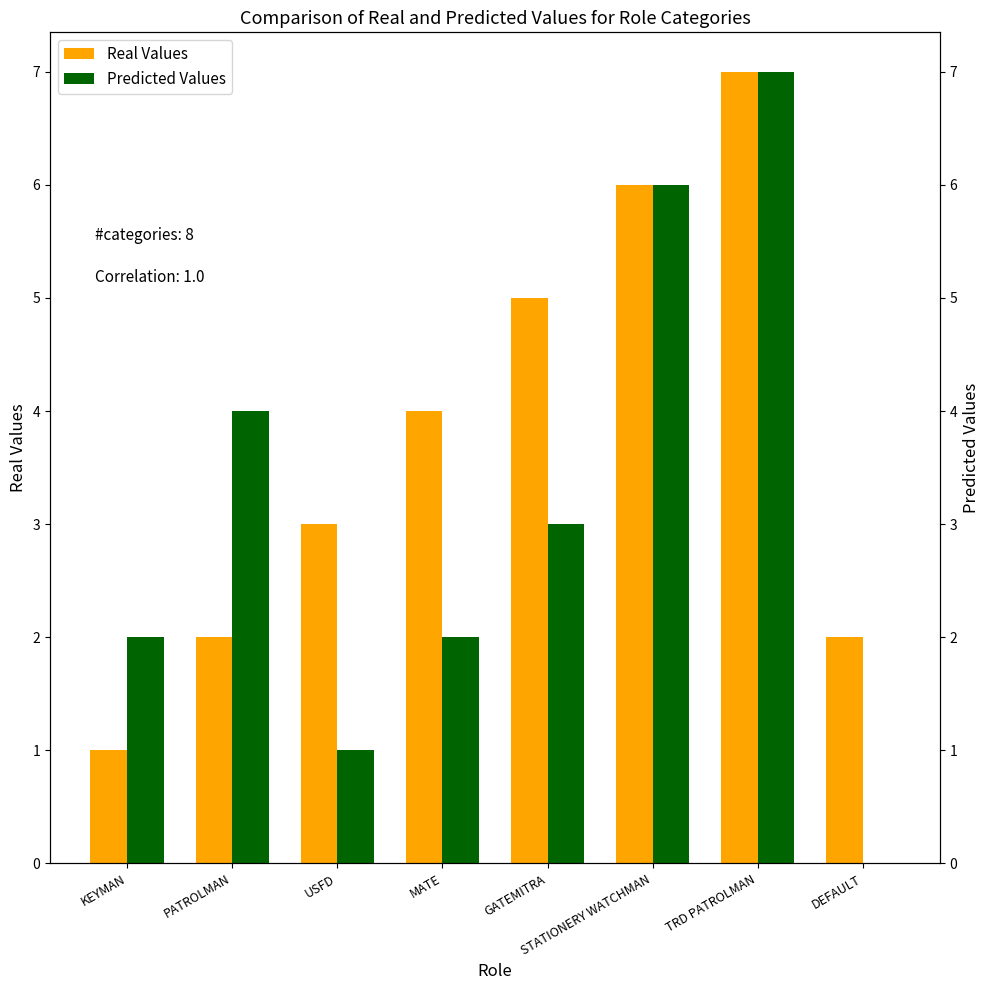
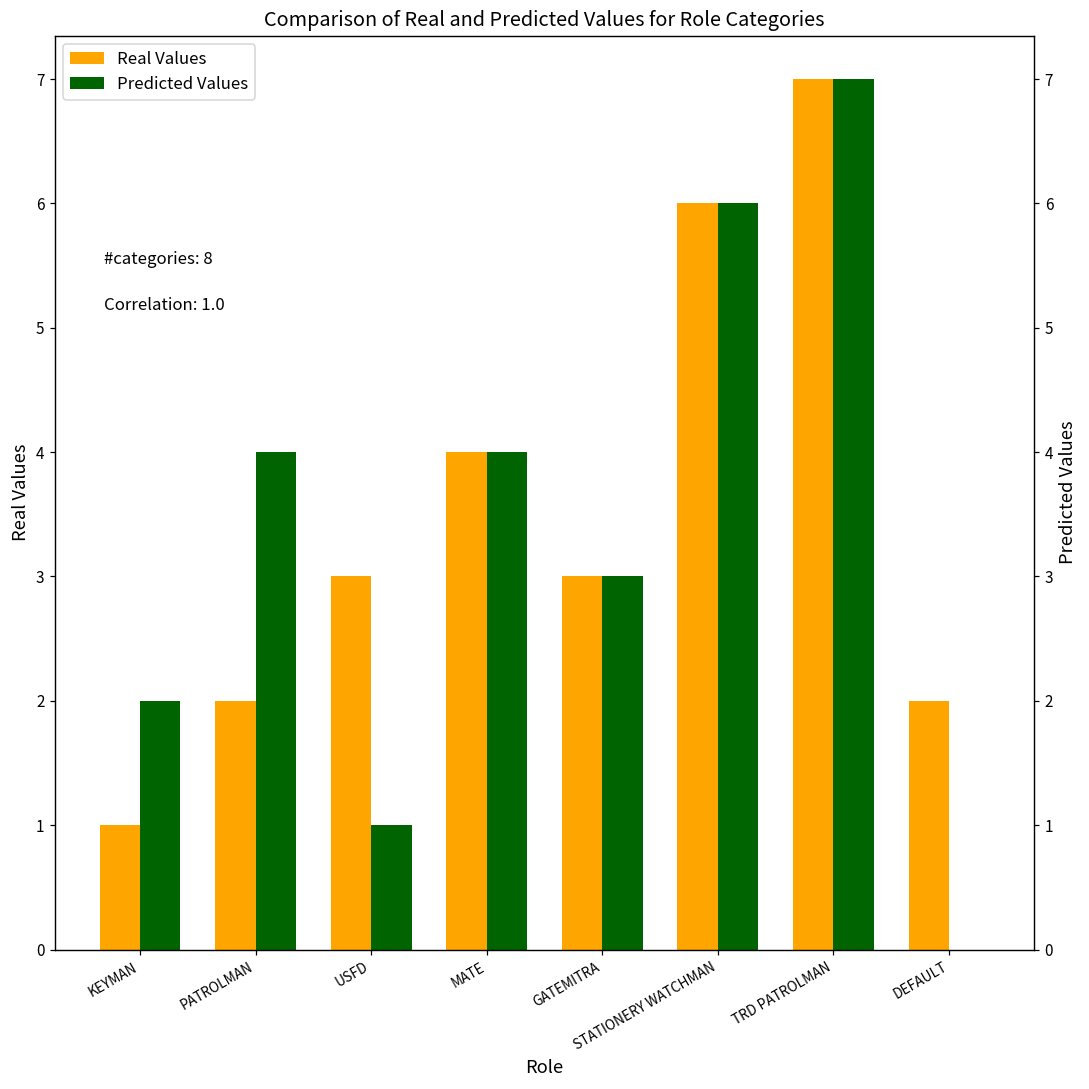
  {
    "Real Values": {
      "KEYMAN": 1,
      "PATROLMAN": 2,
      "USFD": 3,
      "MATE": 4,
-     "GATEMITRA": 5,
+     "GATEMITRA": 3,
      "STATIONERY WATCHMAN": 6,
      "TRD PATROLMAN": 7,
      "DEFAULT": 2
    },
    "Predicted Values": {
      "KEYMAN": 2,
      "PATROLMAN": 4,
      "USFD": 1,
-     "MATE": 2,
+     "MATE": 4,
      "GATEMITRA": 3,
      "STATIONERY WATCHMAN": 6,
      "TRD PATROLMAN": 7,
      "DEFAULT": 0
    }
  }
